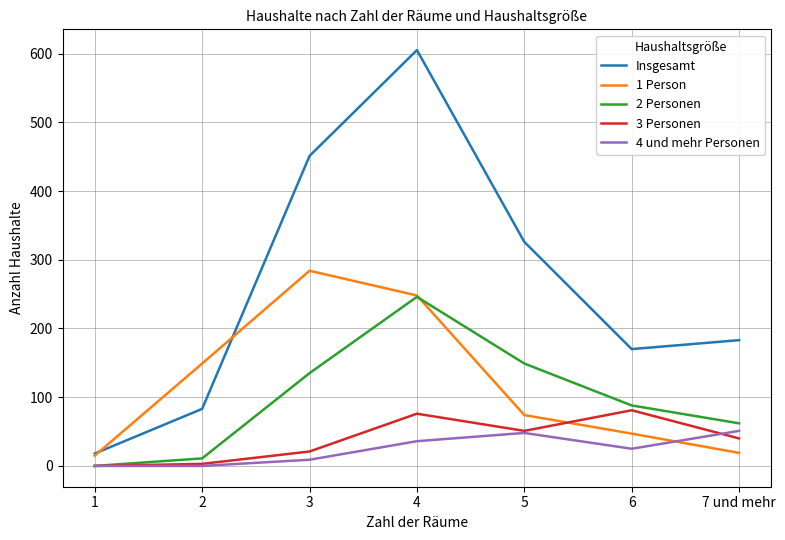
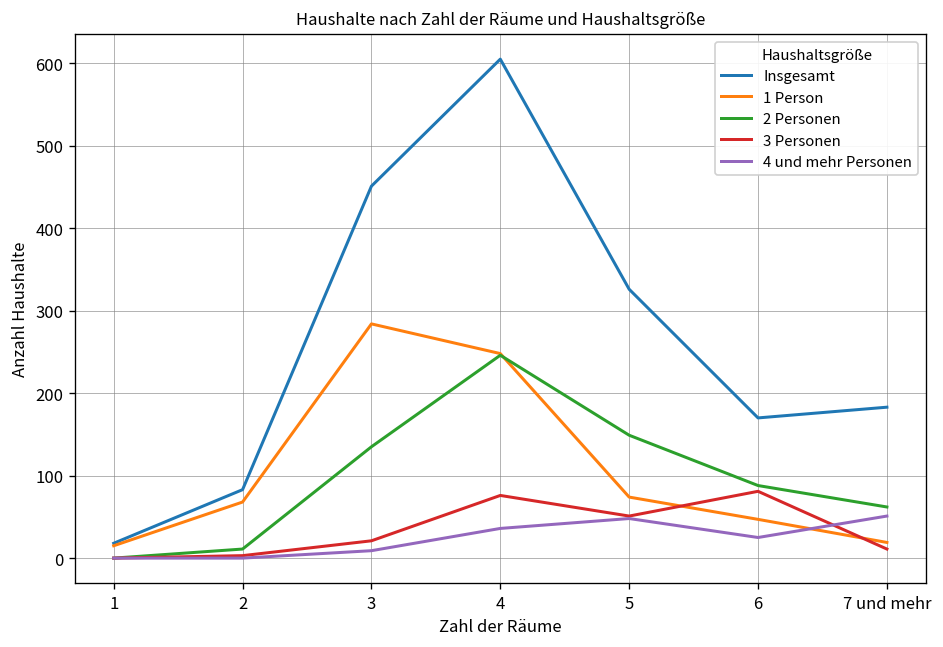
  {
    "Insgesamt": {
      "2": 80,
      "3": 450,
      "4": 610,
      "5": 330,
      "6": 170,
      "7 und mehr": 180
    },
    "1 Person": {
-     "2": 150,
+     "2": 70,
      "3": 280,
      "5": 70,
      "6": 50,
      "7 und mehr": 20
    },
    "2 Personen": {
      "2": 10,
      "3": 140,
      "5": 150,
      "6": 90,
      "7 und mehr": 60
    },
    "3 Personen": {
      "3": 20,
      "4": 80,
      "6": 80,
-     "7 und mehr": 40
+     "7 und mehr": 10
    },
    "4 und mehr Personen": {
      "3": 10,
      "4": 40,
      "6": 30,
      "7 und mehr": 50
    }
  }
